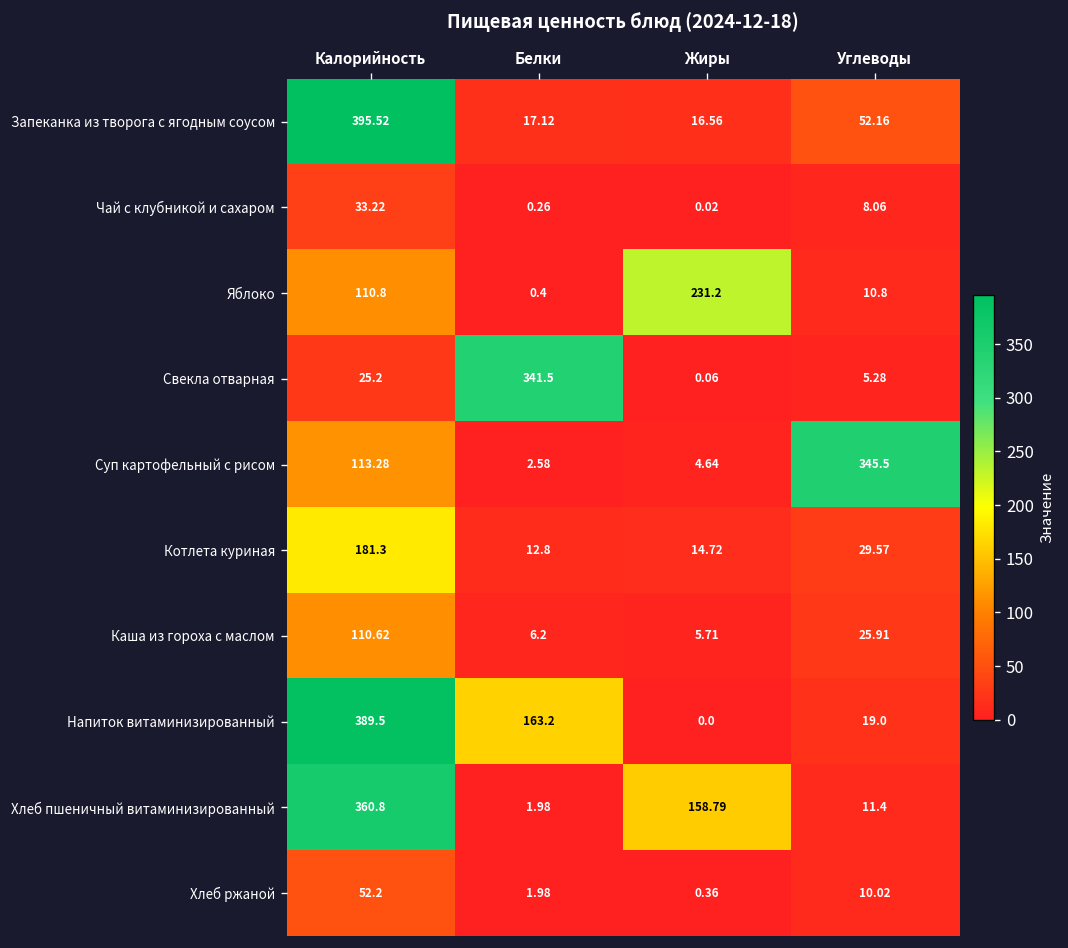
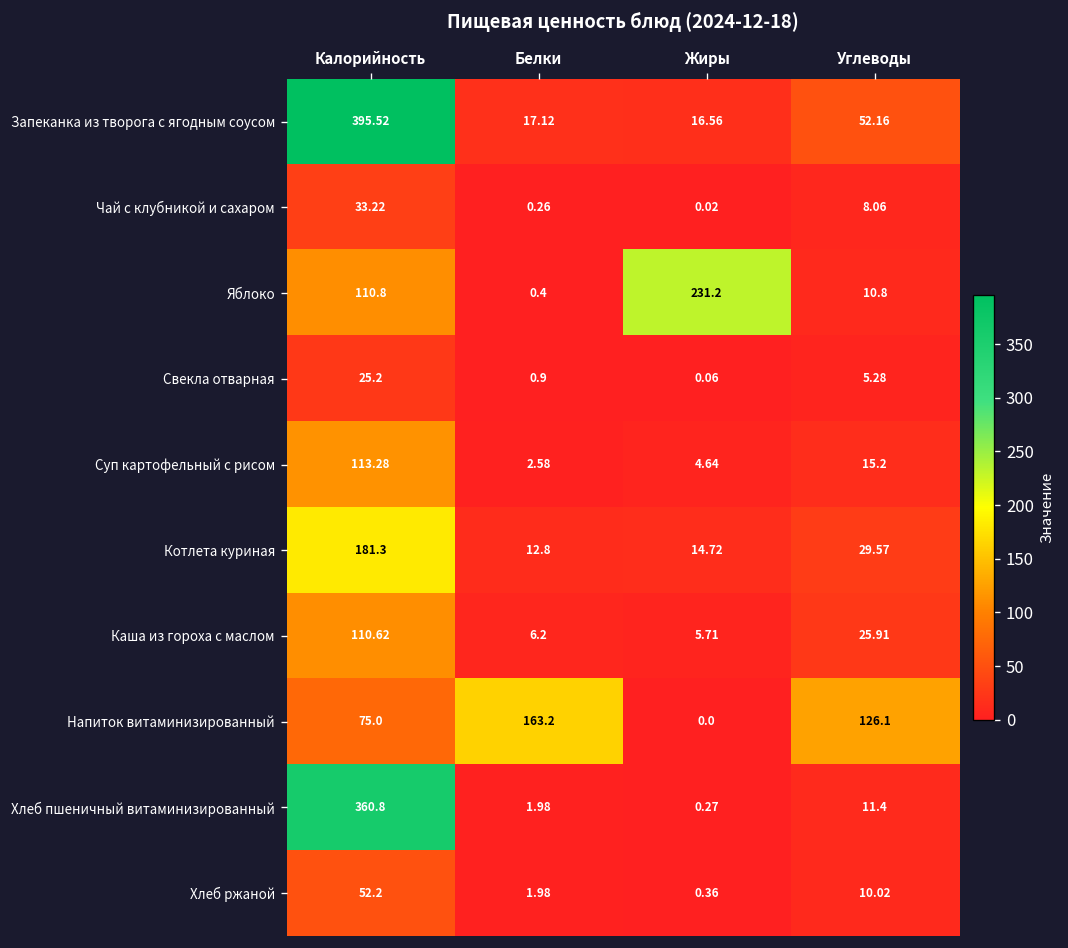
  {
    "Запеканка из творога с ягодным соусом": {
      "Калорийность": 395.52,
      "Белки": 17.12,
      "Жиры": 16.56,
      "Углеводы": 52.16
    },
    "Чай с клубникой и сахаром": {
      "Калорийность": 33.22,
      "Белки": 0.26,
      "Жиры": 0.02,
      "Углеводы": 8.06
    },
    "Яблоко": {
      "Калорийность": 110.8,
      "Белки": 0.4,
      "Жиры": 231.2,
      "Углеводы": 10.8
    },
    "Свекла отварная": {
      "Калорийность": 25.2,
-     "Белки": 341.5,
+     "Белки": 0.9,
      "Жиры": 0.06,
      "Углеводы": 5.28
    },
    "Суп картофельный с рисом": {
      "Калорийность": 113.28,
      "Белки": 2.58,
      "Жиры": 4.64,
-     "Углеводы": 345.5
+     "Углеводы": 15.2
    },
    "Котлета куриная": {
      "Калорийность": 181.3,
      "Белки": 12.8,
      "Жиры": 14.72,
      "Углеводы": 29.57
    },
    "Каша из гороха с маслом": {
      "Калорийность": 110.62,
      "Белки": 6.2,
      "Жиры": 5.71,
      "Углеводы": 25.91
    },
    "Напиток витаминизированный": {
-     "Калорийность": 389.5,
+     "Калорийность": 75.0,
      "Белки": 163.2,
      "Жиры": 0.0,
-     "Углеводы": 19.0
+     "Углеводы": 126.1
    },
    "Хлеб пшеничный витаминизированный": {
      "Калорийность": 360.8,
      "Белки": 1.98,
-     "Жиры": 158.79,
+     "Жиры": 0.27,
      "Углеводы": 11.4
    },
    "Хлеб ржаной": {
      "Калорийность": 52.2,
      "Белки": 1.98,
      "Жиры": 0.36,
      "Углеводы": 10.02
    }
  }
